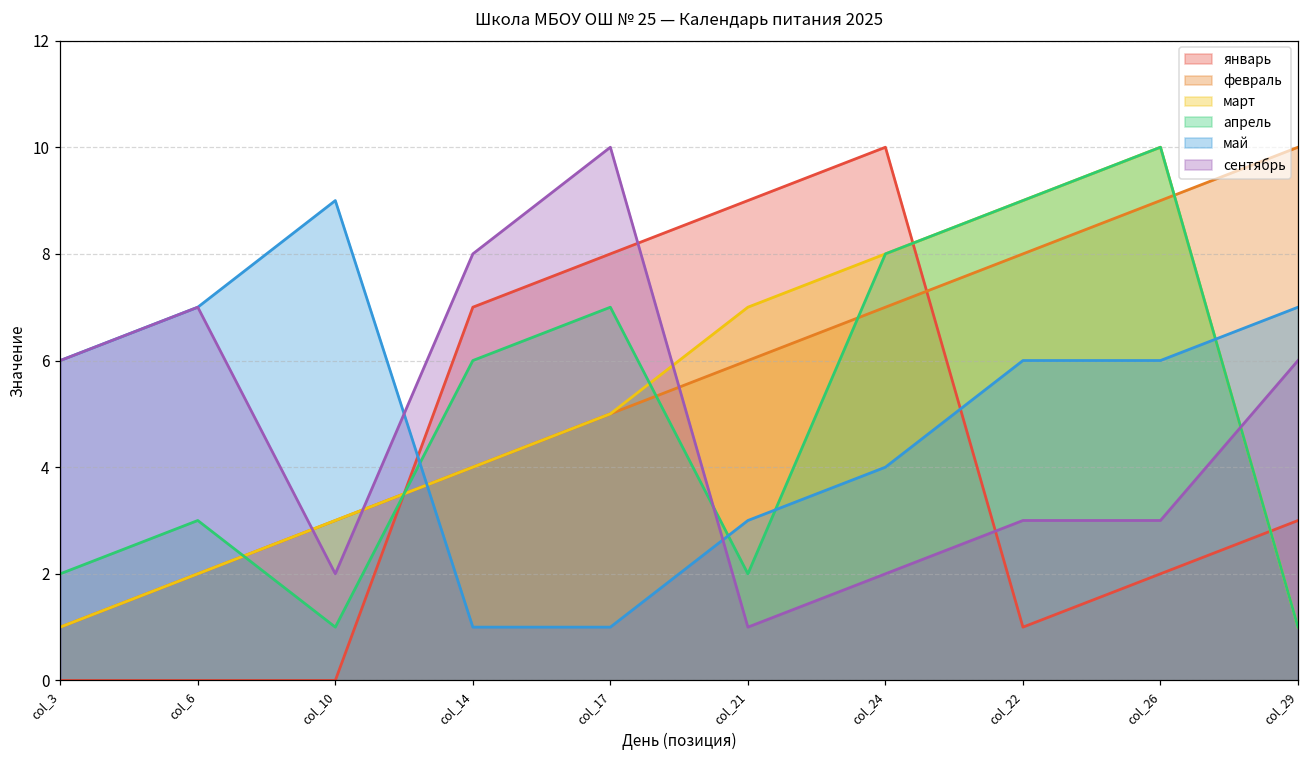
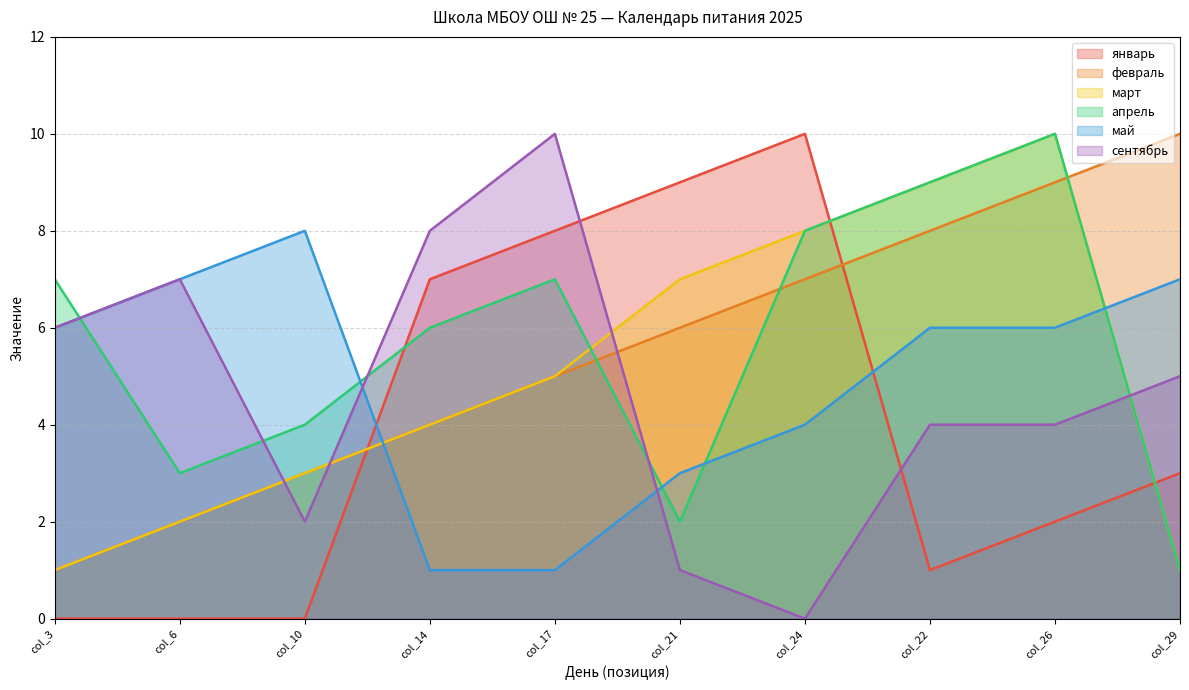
  {
    "апрель": {
-     "col_3": 2,
+     "col_3": 7,
      "col_6": 3,
-     "col_10": 1,
+     "col_10": 4,
      "col_14": 6,
      "col_17": 7,
      "col_21": 2
    },
    "май": {
-     "col_10": 9,
+     "col_10": 8,
      "col_14": 1,
      "col_17": 1,
      "col_21": 3,
      "col_24": 4,
      "col_22": 6,
      "col_26": 6,
      "col_29": 7
    },
    "сентябрь": {
      "col_10": 2,
      "col_14": 8,
      "col_17": 10,
      "col_21": 1,
-     "col_24": 2,
-     "col_22": 3,
-     "col_26": 3,
-     "col_29": 6
+     "col_24": 0,
+     "col_22": 4,
+     "col_26": 4,
+     "col_29": 5
    }
  }
